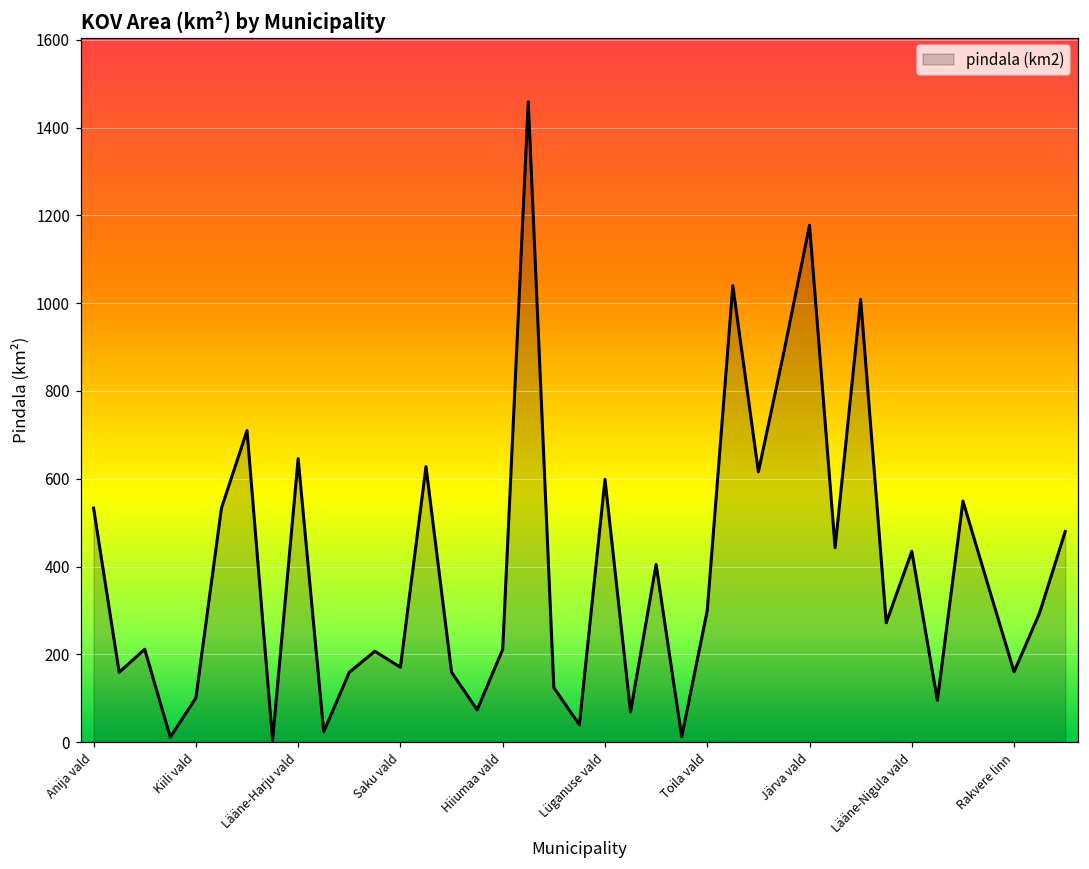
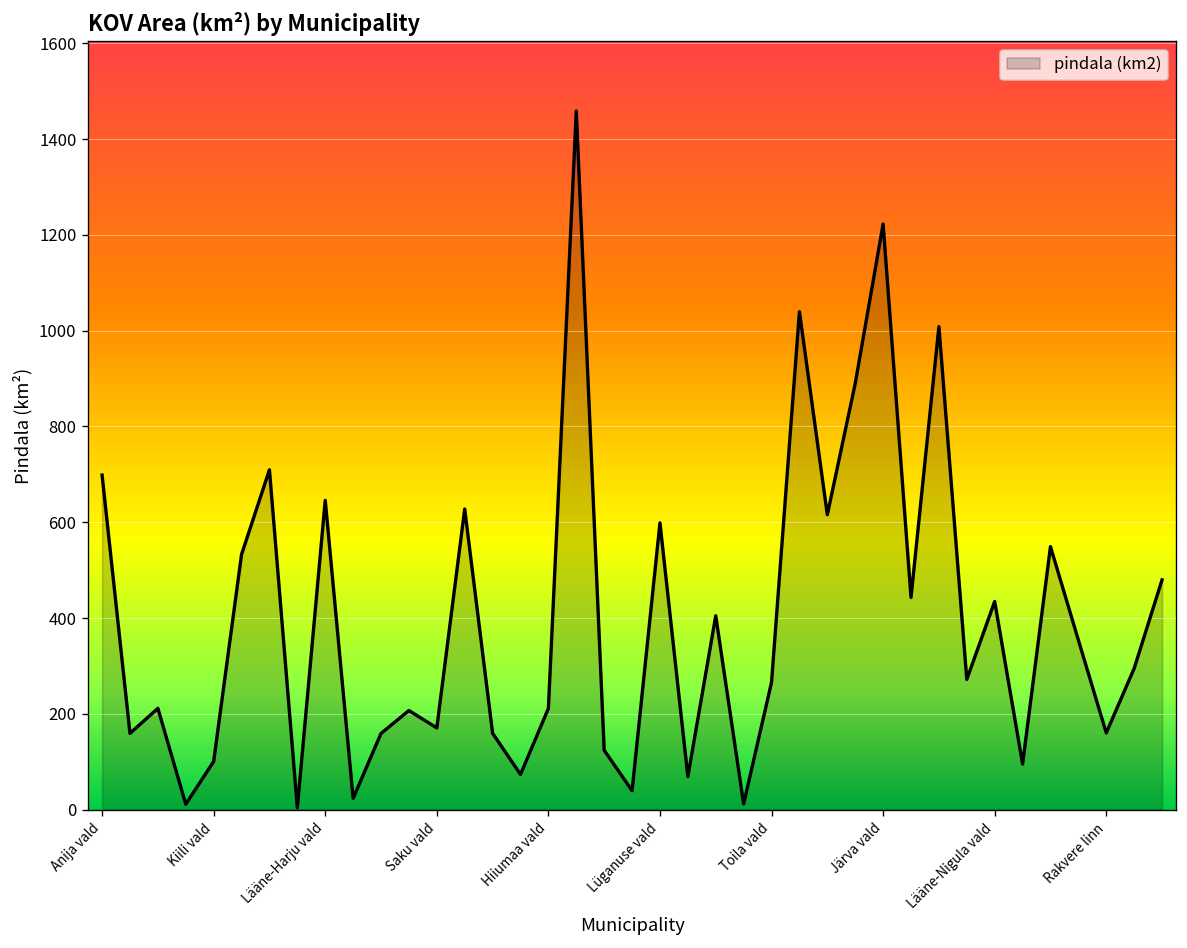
  {
-   "Anija vald": 530,
+   "Anija vald": 700,
    "Kiili vald": 100,
    "Lääne-Harju vald": 650,
    "Saku vald": 170,
    "Hiiumaa vald": 210,
    "Lüganuse vald": 600,
-   "Toila vald": 300,
-   "Järva vald": 1180,
+   "Toila vald": 270,
+   "Järva vald": 1220,
    "Lääne-Nigula vald": 430,
    "Rakvere linn": 160
  }
